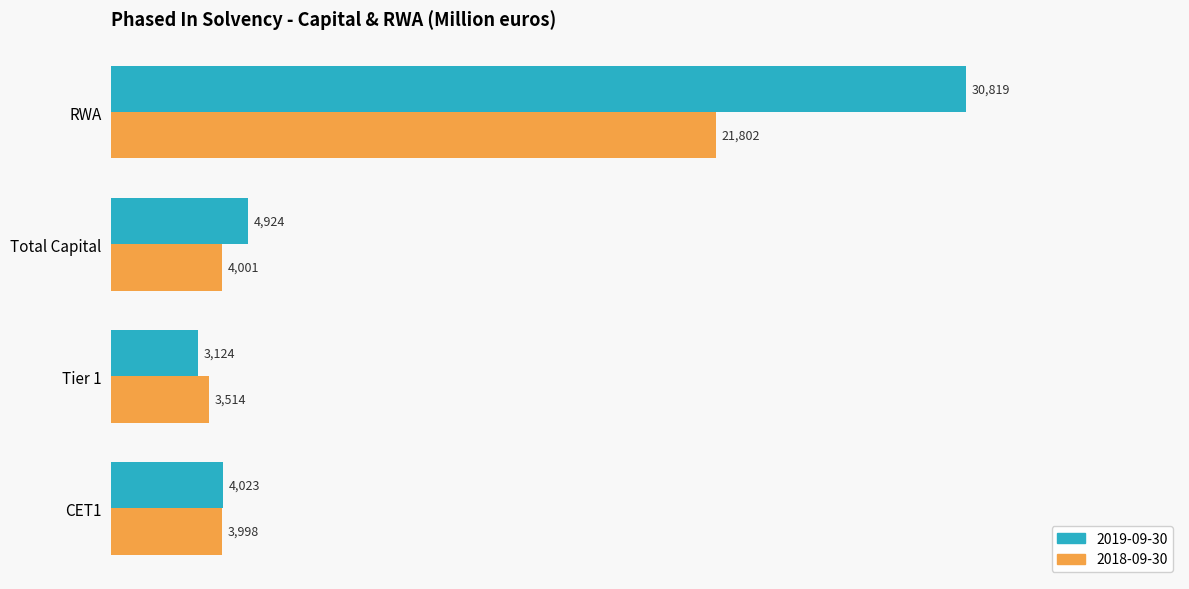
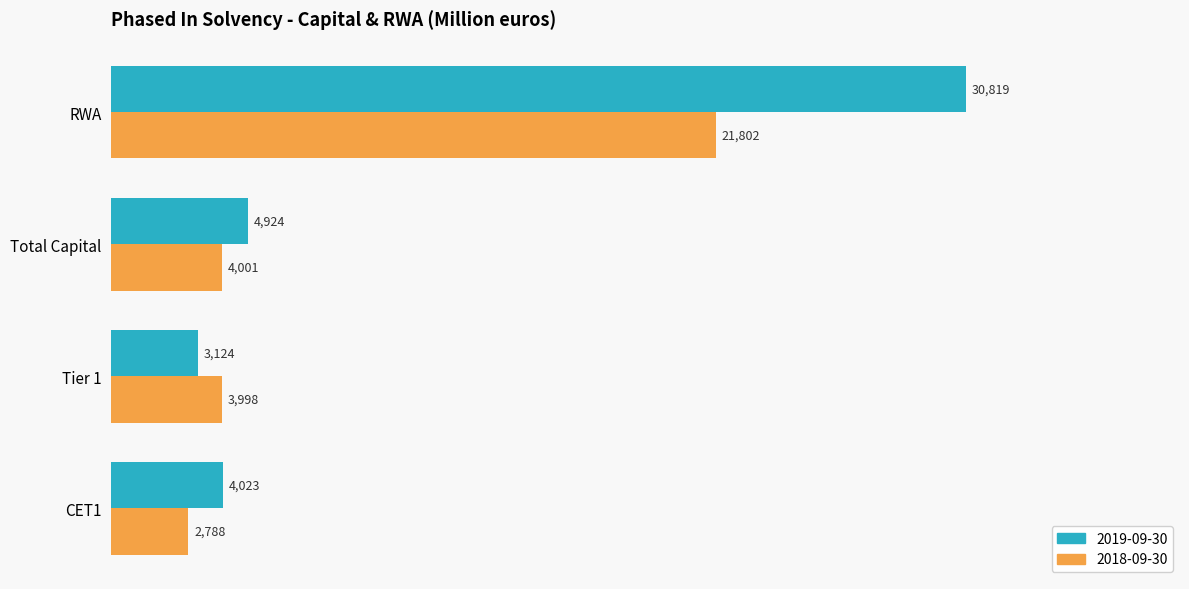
  {
    "2019-09-30": {
      "RWA": "30,819",
      "Total Capital": "4,924",
      "Tier 1": "3,124",
      "CET1": "4,023"
    },
    "2018-09-30": {
      "RWA": "21,802",
      "Total Capital": "4,001",
-     "Tier 1": "3,514",
-     "CET1": "3,998"
+     "Tier 1": "3,998",
+     "CET1": "2,788"
    }
  }
